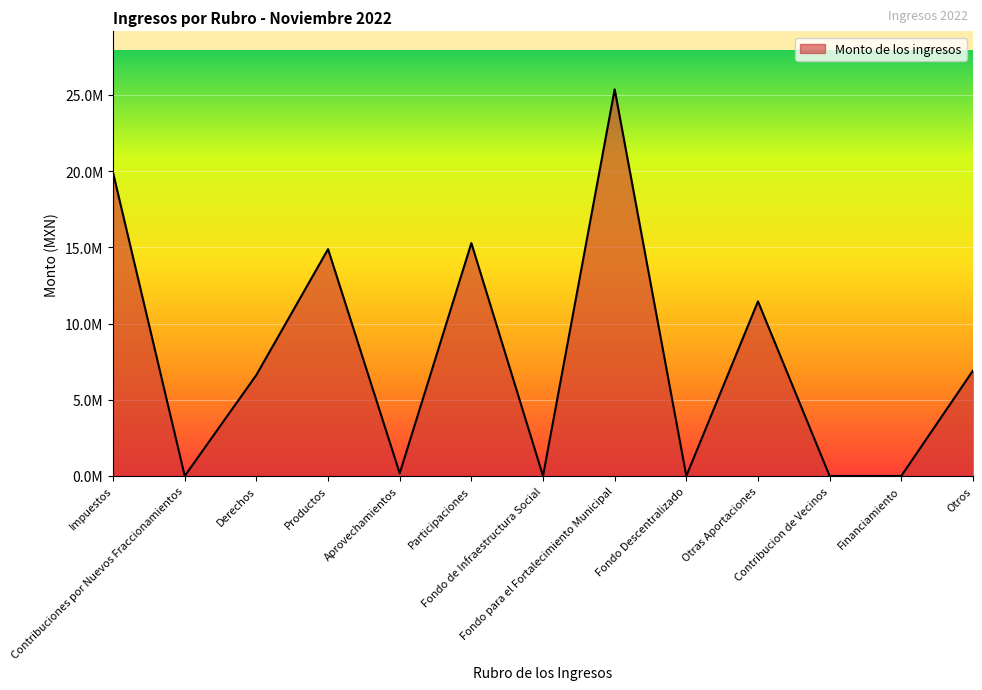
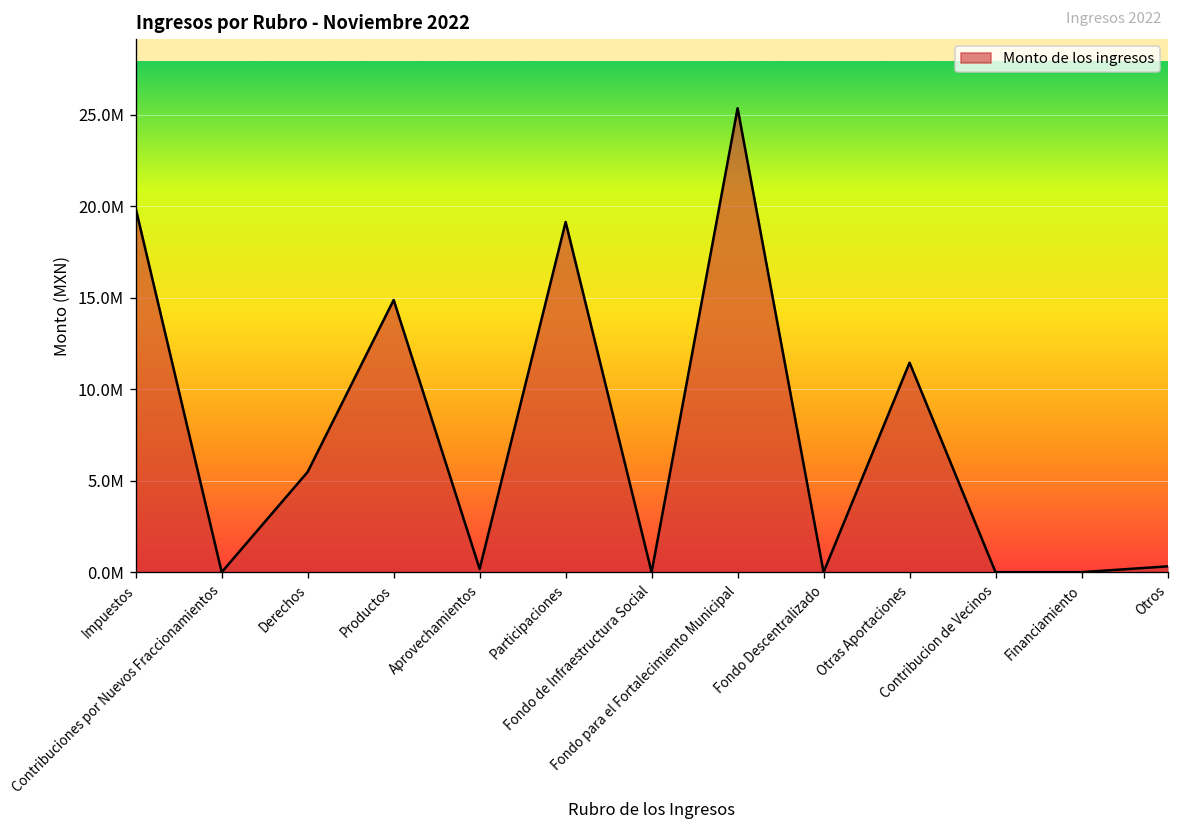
  {
    "Impuestos": 19900000,
    "Contribuciones por Nuevos Fraccionamientos": 0,
-   "Derechos": 6600000,
+   "Derechos": 5500000,
    "Productos": 14900000,
    "Aprovechamientos": 200000,
-   "Participaciones": 15300000,
+   "Participaciones": 19100000,
    "Fondo de Infraestructura Social": 0,
    "Fondo para el Fortalecimiento Municipal": 25400000,
    "Fondo Descentralizado": 0,
    "Otras Aportaciones": 11500000,
    "Contribucion de Vecinos": 0,
    "Financiamiento": 0,
-   "Otros": 6900000
+   "Otros": 300000
  }
